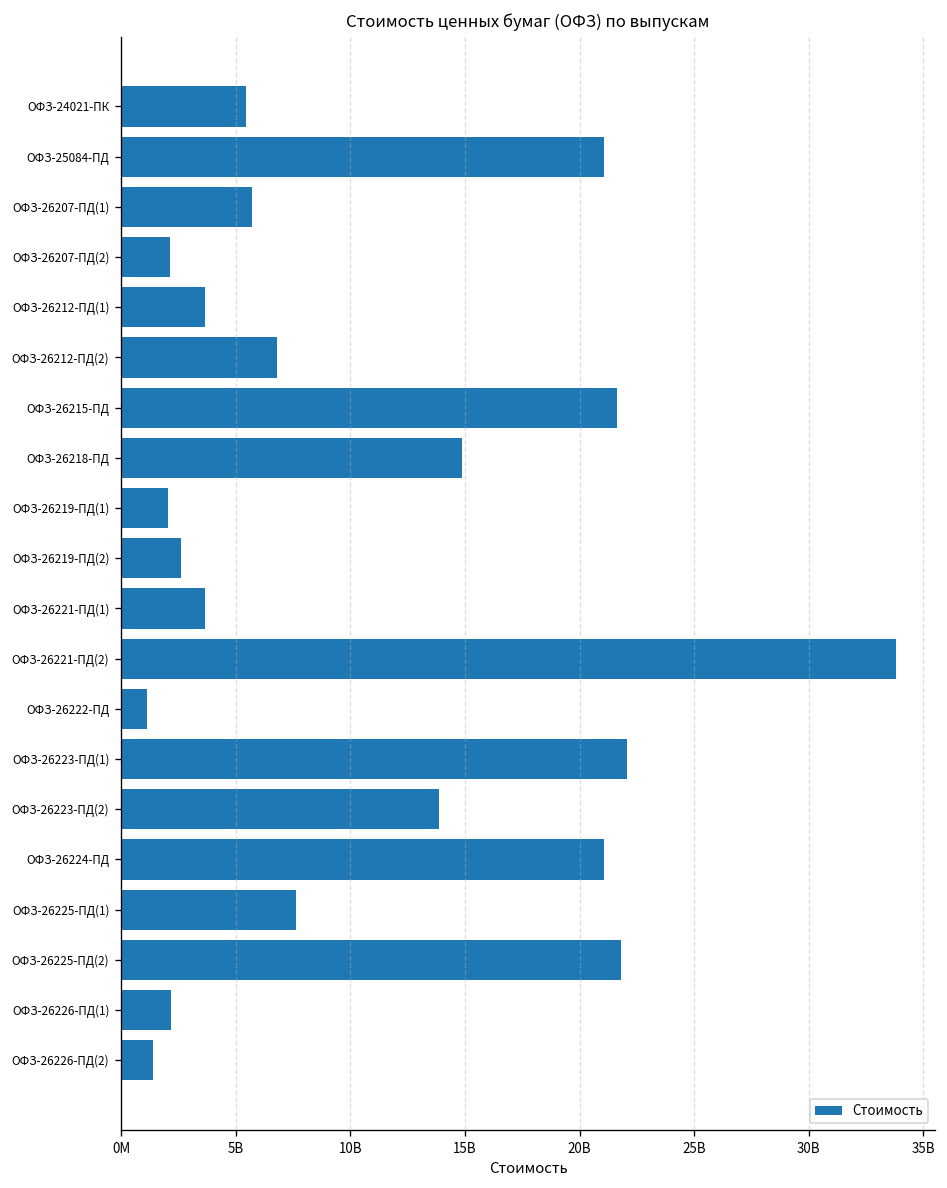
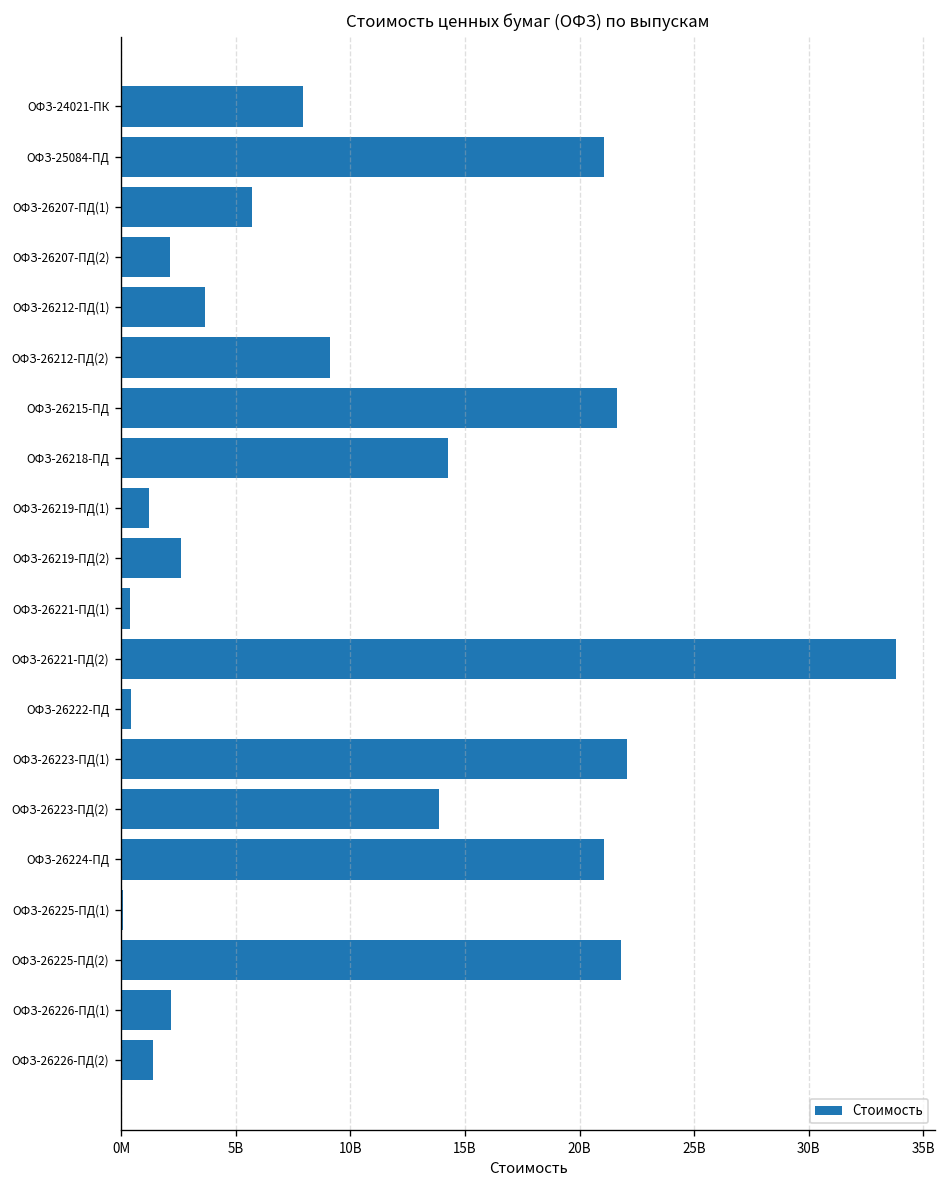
  {
-   "ОФЗ-24021-ПК": 5400000000,
+   "ОФЗ-24021-ПК": 8000000000,
    "ОФЗ-25084-ПД": 21000000000,
    "ОФЗ-26207-ПД(1)": 5700000000,
    "ОФЗ-26207-ПД(2)": 2100000000,
    "ОФЗ-26212-ПД(1)": 3700000000,
-   "ОФЗ-26212-ПД(2)": 6800000000,
+   "ОФЗ-26212-ПД(2)": 9100000000,
    "ОФЗ-26215-ПД": 21700000000,
-   "ОФЗ-26218-ПД": 14900000000,
-   "ОФЗ-26219-ПД(1)": 2000000000,
+   "ОФЗ-26218-ПД": 14300000000,
+   "ОФЗ-26219-ПД(1)": 1200000000,
    "ОФЗ-26219-ПД(2)": 2600000000,
-   "ОФЗ-26221-ПД(1)": 3600000000,
+   "ОФЗ-26221-ПД(1)": 400000000,
    "ОФЗ-26221-ПД(2)": 33800000000,
-   "ОФЗ-26222-ПД": 1100000000,
+   "ОФЗ-26222-ПД": 400000000,
    "ОФЗ-26223-ПД(1)": 22100000000,
    "ОФЗ-26223-ПД(2)": 13900000000,
    "ОФЗ-26224-ПД": 21100000000,
-   "ОФЗ-26225-ПД(1)": 7600000000,
+   "ОФЗ-26225-ПД(1)": 100000000,
    "ОФЗ-26225-ПД(2)": 21800000000,
    "ОФЗ-26226-ПД(1)": 2200000000,
    "ОФЗ-26226-ПД(2)": 1400000000
  }
